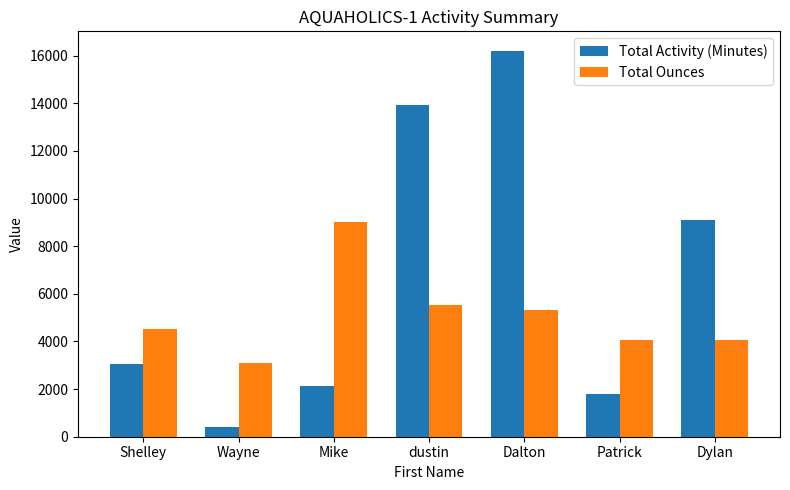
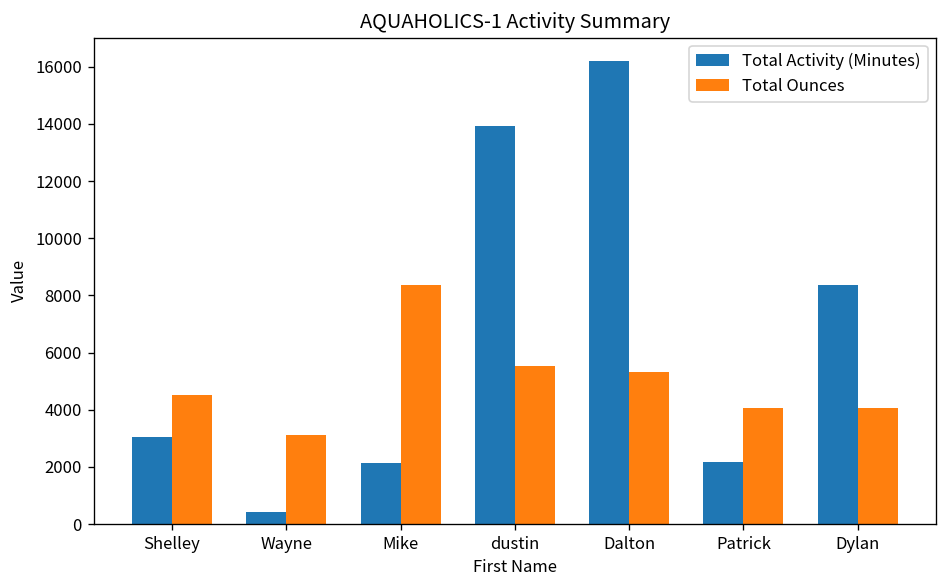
  {
    "Total Activity (Minutes)": {
      "Shelley": 3100,
      "Wayne": 400,
      "Mike": 2100,
      "dustin": 13900,
      "Dalton": 16200,
-     "Patrick": 1800,
-     "Dylan": 9100
+     "Patrick": 2200,
+     "Dylan": 8300
    },
    "Total Ounces": {
      "Shelley": 4500,
      "Wayne": 3100,
-     "Mike": 9000,
+     "Mike": 8400,
      "dustin": 5500,
      "Dalton": 5300,
      "Patrick": 4100,
      "Dylan": 4100
    }
  }
